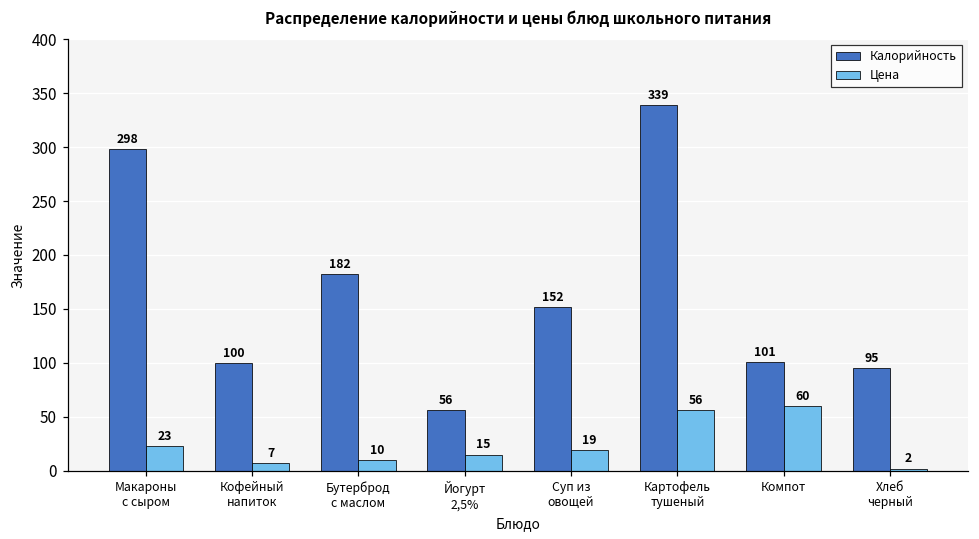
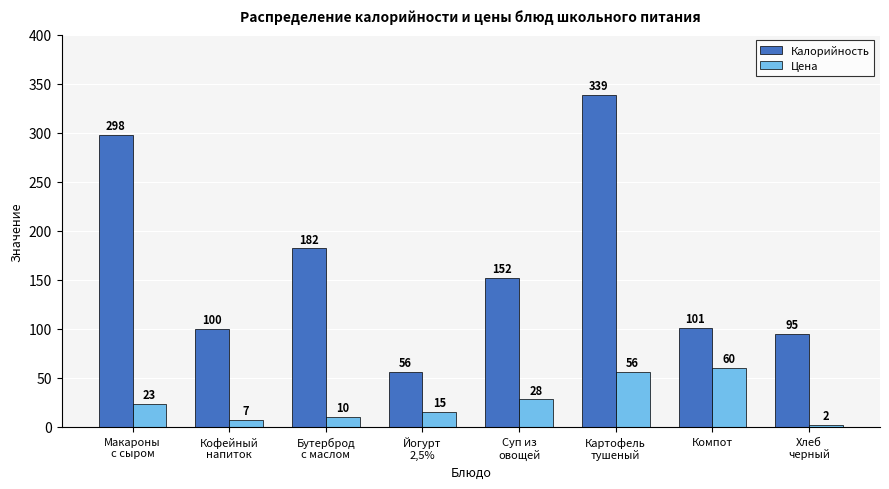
  {
    "Калорийность": {
      "Макароны с сыром": 298,
      "Кофейный напиток": 100,
      "Бутерброд с маслом": 182,
      "Йогурт 2,5%": 56,
      "Суп из овощей": 152,
      "Картофель тушеный": 339,
      "Компот": 101,
      "Хлеб черный": 95
    },
    "Цена": {
      "Макароны с сыром": 23,
      "Кофейный напиток": 7,
      "Бутерброд с маслом": 10,
      "Йогурт 2,5%": 15,
-     "Суп из овощей": 19,
+     "Суп из овощей": 28,
      "Картофель тушеный": 56,
      "Компот": 60,
      "Хлеб черный": 2
    }
  }
